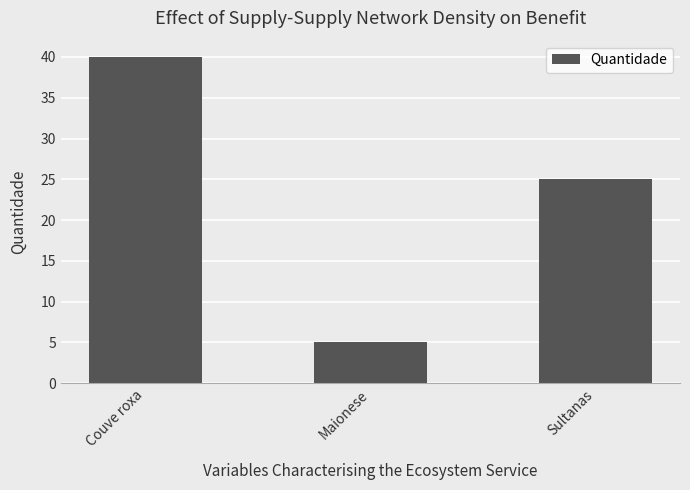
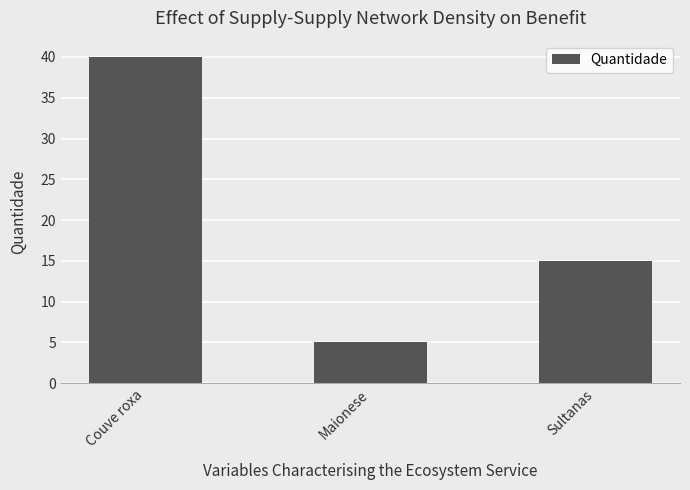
  {
    "Couve roxa": 40,
    "Maionese": 5,
-   "Sultanas": 25
+   "Sultanas": 15
  }
